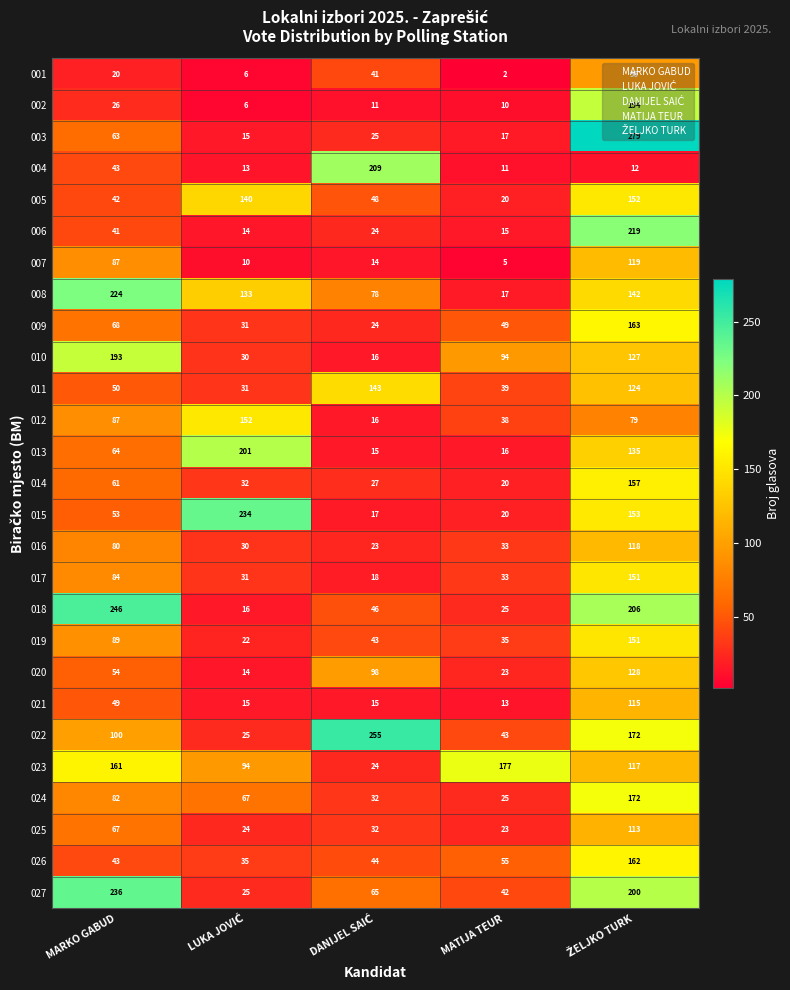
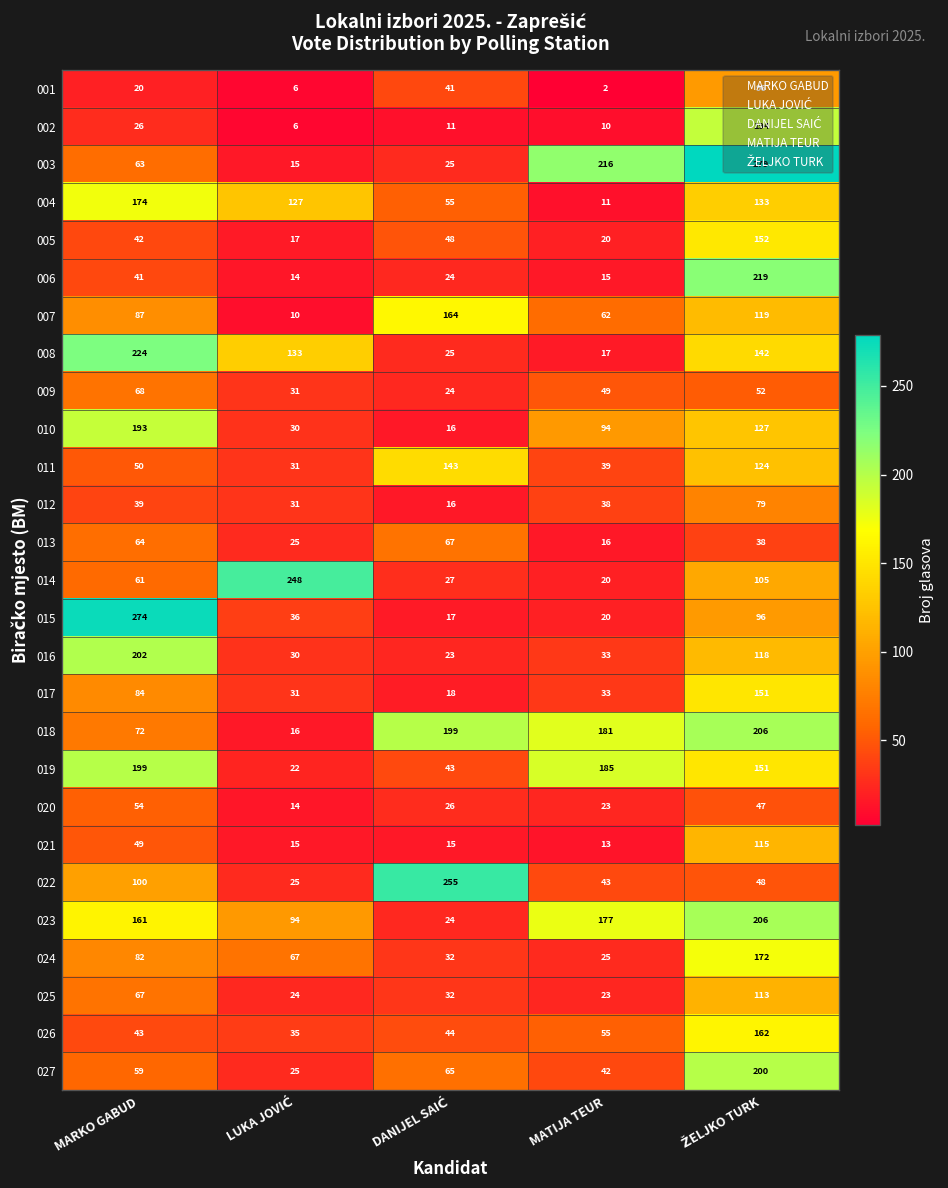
  {
    "001": {
      "MARKO GABUD": 20,
      "LUKA JOVIĆ": 6,
      "DANIJEL SAIĆ": 41,
      "MATIJA TEUR": 2
    },
    "002": {
      "MARKO GABUD": 26,
      "LUKA JOVIĆ": 6,
      "DANIJEL SAIĆ": 11,
      "MATIJA TEUR": 10
    },
    "003": {
      "MARKO GABUD": 63,
      "LUKA JOVIĆ": 15,
      "DANIJEL SAIĆ": 25,
-     "MATIJA TEUR": 17
+     "MATIJA TEUR": 216
    },
    "004": {
-     "MARKO GABUD": 43,
-     "LUKA JOVIĆ": 13,
-     "DANIJEL SAIĆ": 209,
+     "MARKO GABUD": 174,
+     "LUKA JOVIĆ": 127,
+     "DANIJEL SAIĆ": 55,
      "MATIJA TEUR": 11,
-     "ŽELJKO TURK": 12
+     "ŽELJKO TURK": 133
    },
    "005": {
      "MARKO GABUD": 42,
-     "LUKA JOVIĆ": 140,
+     "LUKA JOVIĆ": 17,
      "DANIJEL SAIĆ": 48,
      "MATIJA TEUR": 20,
      "ŽELJKO TURK": 152
    },
    "006": {
      "MARKO GABUD": 41,
      "LUKA JOVIĆ": 14,
      "DANIJEL SAIĆ": 24,
      "MATIJA TEUR": 15,
      "ŽELJKO TURK": 219
    },
    "007": {
      "MARKO GABUD": 87,
      "LUKA JOVIĆ": 10,
-     "DANIJEL SAIĆ": 14,
-     "MATIJA TEUR": 5,
+     "DANIJEL SAIĆ": 164,
+     "MATIJA TEUR": 62,
      "ŽELJKO TURK": 119
    },
    "008": {
      "MARKO GABUD": 224,
      "LUKA JOVIĆ": 133,
-     "DANIJEL SAIĆ": 78,
+     "DANIJEL SAIĆ": 25,
      "MATIJA TEUR": 17,
      "ŽELJKO TURK": 142
    },
    "009": {
      "MARKO GABUD": 68,
      "LUKA JOVIĆ": 31,
      "DANIJEL SAIĆ": 24,
      "MATIJA TEUR": 49,
-     "ŽELJKO TURK": 163
+     "ŽELJKO TURK": 52
    },
    "010": {
      "MARKO GABUD": 193,
      "LUKA JOVIĆ": 30,
      "DANIJEL SAIĆ": 16,
      "MATIJA TEUR": 94,
      "ŽELJKO TURK": 127
    },
    "011": {
      "MARKO GABUD": 50,
      "LUKA JOVIĆ": 31,
      "DANIJEL SAIĆ": 143,
      "MATIJA TEUR": 39,
      "ŽELJKO TURK": 124
    },
    "012": {
-     "MARKO GABUD": 87,
-     "LUKA JOVIĆ": 152,
+     "MARKO GABUD": 39,
+     "LUKA JOVIĆ": 31,
      "DANIJEL SAIĆ": 16,
      "MATIJA TEUR": 38,
      "ŽELJKO TURK": 79
    },
    "013": {
      "MARKO GABUD": 64,
-     "LUKA JOVIĆ": 201,
-     "DANIJEL SAIĆ": 15,
+     "LUKA JOVIĆ": 25,
+     "DANIJEL SAIĆ": 67,
      "MATIJA TEUR": 16,
-     "ŽELJKO TURK": 135
+     "ŽELJKO TURK": 38
    },
    "014": {
      "MARKO GABUD": 61,
-     "LUKA JOVIĆ": 32,
+     "LUKA JOVIĆ": 248,
      "DANIJEL SAIĆ": 27,
      "MATIJA TEUR": 20,
-     "ŽELJKO TURK": 157
+     "ŽELJKO TURK": 105
    },
    "015": {
-     "MARKO GABUD": 53,
-     "LUKA JOVIĆ": 234,
+     "MARKO GABUD": 274,
+     "LUKA JOVIĆ": 36,
      "DANIJEL SAIĆ": 17,
      "MATIJA TEUR": 20,
-     "ŽELJKO TURK": 153
+     "ŽELJKO TURK": 96
    },
    "016": {
-     "MARKO GABUD": 80,
+     "MARKO GABUD": 202,
      "LUKA JOVIĆ": 30,
      "DANIJEL SAIĆ": 23,
      "MATIJA TEUR": 33,
      "ŽELJKO TURK": 118
    },
    "017": {
      "MARKO GABUD": 84,
      "LUKA JOVIĆ": 31,
      "DANIJEL SAIĆ": 18,
      "MATIJA TEUR": 33,
      "ŽELJKO TURK": 151
    },
    "018": {
-     "MARKO GABUD": 246,
+     "MARKO GABUD": 72,
      "LUKA JOVIĆ": 16,
-     "DANIJEL SAIĆ": 46,
-     "MATIJA TEUR": 25,
+     "DANIJEL SAIĆ": 199,
+     "MATIJA TEUR": 181,
      "ŽELJKO TURK": 206
    },
    "019": {
-     "MARKO GABUD": 89,
+     "MARKO GABUD": 199,
      "LUKA JOVIĆ": 22,
      "DANIJEL SAIĆ": 43,
-     "MATIJA TEUR": 35,
+     "MATIJA TEUR": 185,
      "ŽELJKO TURK": 151
    },
    "020": {
      "MARKO GABUD": 54,
      "LUKA JOVIĆ": 14,
-     "DANIJEL SAIĆ": 98,
+     "DANIJEL SAIĆ": 26,
      "MATIJA TEUR": 23,
-     "ŽELJKO TURK": 128
+     "ŽELJKO TURK": 47
    },
    "021": {
      "MARKO GABUD": 49,
      "LUKA JOVIĆ": 15,
      "DANIJEL SAIĆ": 15,
      "MATIJA TEUR": 13,
      "ŽELJKO TURK": 115
    },
    "022": {
      "MARKO GABUD": 100,
      "LUKA JOVIĆ": 25,
      "DANIJEL SAIĆ": 255,
      "MATIJA TEUR": 43,
-     "ŽELJKO TURK": 172
+     "ŽELJKO TURK": 48
    },
    "023": {
      "MARKO GABUD": 161,
      "LUKA JOVIĆ": 94,
      "DANIJEL SAIĆ": 24,
      "MATIJA TEUR": 177,
-     "ŽELJKO TURK": 117
+     "ŽELJKO TURK": 206
    },
    "024": {
      "MARKO GABUD": 82,
      "LUKA JOVIĆ": 67,
      "DANIJEL SAIĆ": 32,
      "MATIJA TEUR": 25,
      "ŽELJKO TURK": 172
    },
    "025": {
      "MARKO GABUD": 67,
      "LUKA JOVIĆ": 24,
      "DANIJEL SAIĆ": 32,
      "MATIJA TEUR": 23,
      "ŽELJKO TURK": 113
    },
    "026": {
      "MARKO GABUD": 43,
      "LUKA JOVIĆ": 35,
      "DANIJEL SAIĆ": 44,
      "MATIJA TEUR": 55,
      "ŽELJKO TURK": 162
    },
    "027": {
-     "MARKO GABUD": 236,
+     "MARKO GABUD": 59,
      "LUKA JOVIĆ": 25,
      "DANIJEL SAIĆ": 65,
      "MATIJA TEUR": 42,
      "ŽELJKO TURK": 200
    }
  }
